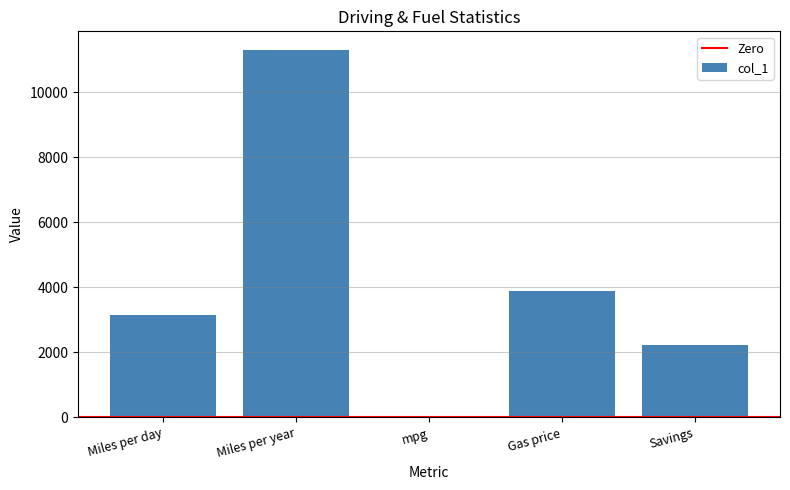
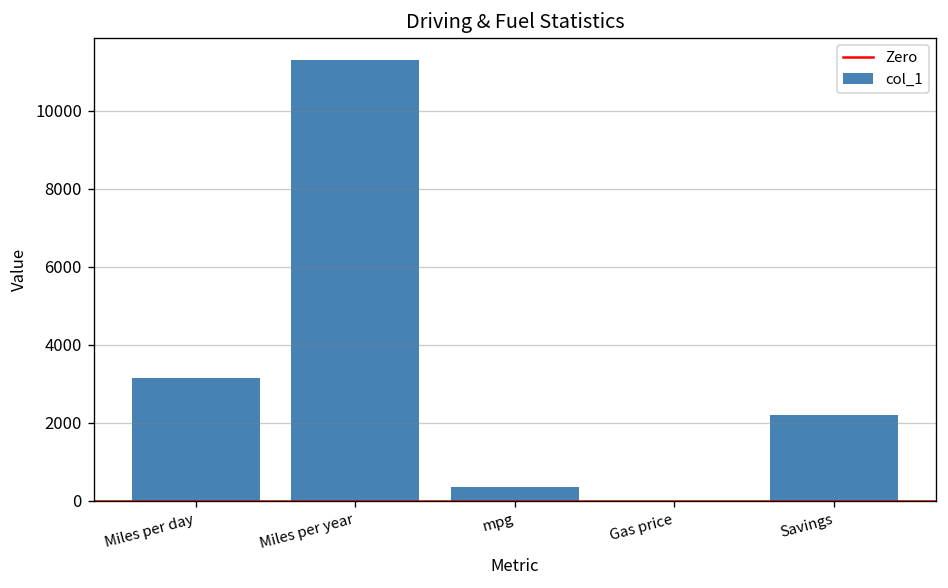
  {
    "Miles per day": 3100,
    "Miles per year": 11300,
-   "mpg": 0,
-   "Gas price": 3900,
+   "mpg": 400,
+   "Gas price": 0,
    "Savings": 2200
  }
